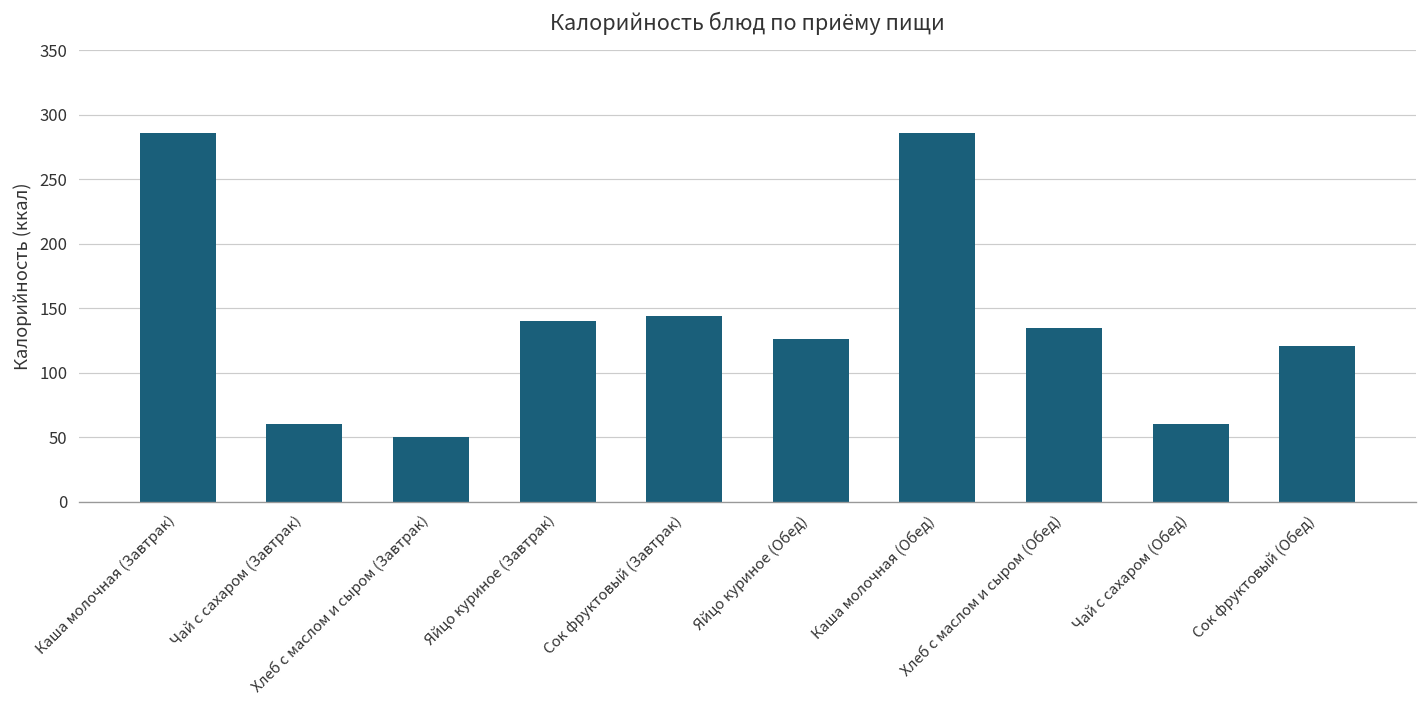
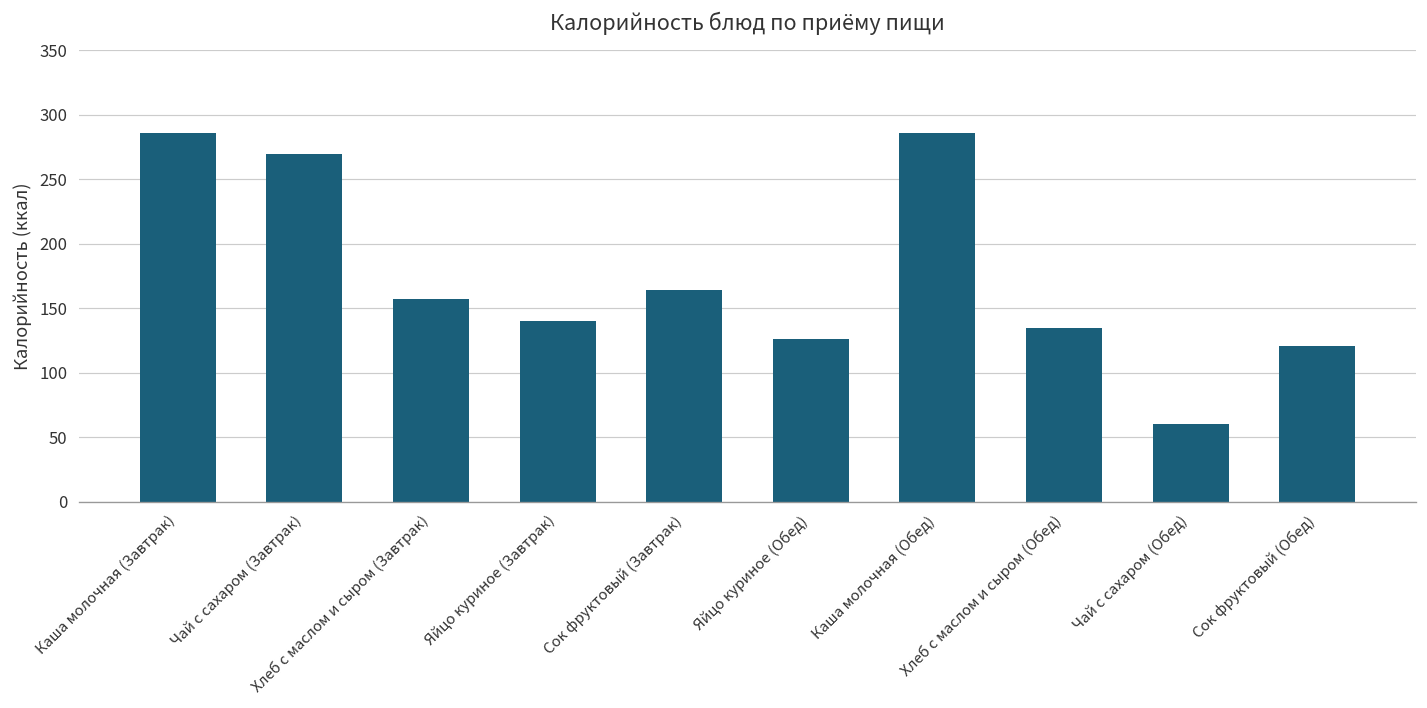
  {
    "Каша молочная (Завтрак)": 286,
-   "Чай с сахаром (Завтрак)": 60,
-   "Хлеб с маслом и сыром (Завтрак)": 50,
+   "Чай с сахаром (Завтрак)": 270,
+   "Хлеб с маслом и сыром (Завтрак)": 157,
    "Яйцо куриное (Завтрак)": 140,
-   "Сок фруктовый (Завтрак)": 144,
+   "Сок фруктовый (Завтрак)": 164,
    "Яйцо куриное (Обед)": 126,
    "Каша молочная (Обед)": 286,
    "Хлеб с маслом и сыром (Обед)": 135,
    "Чай с сахаром (Обед)": 60,
    "Сок фруктовый (Обед)": 121
  }
